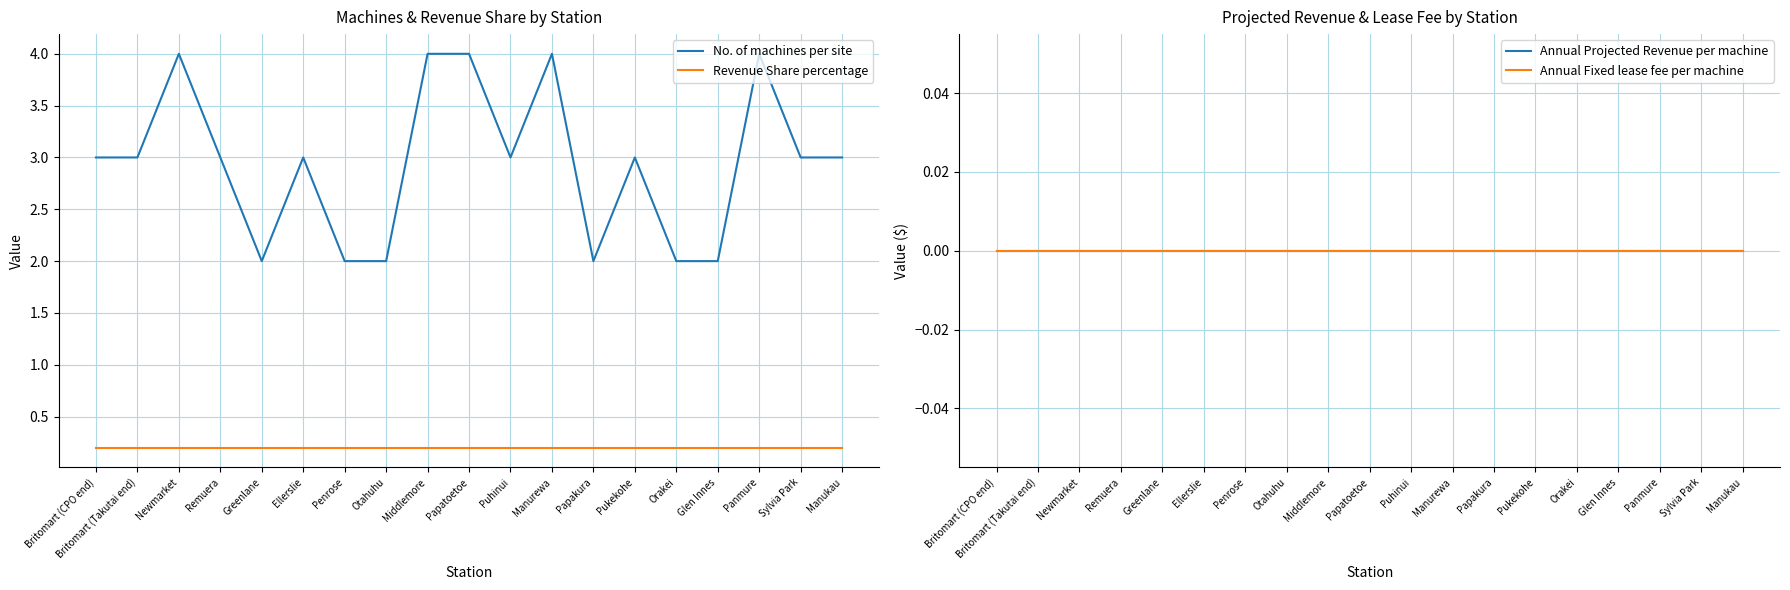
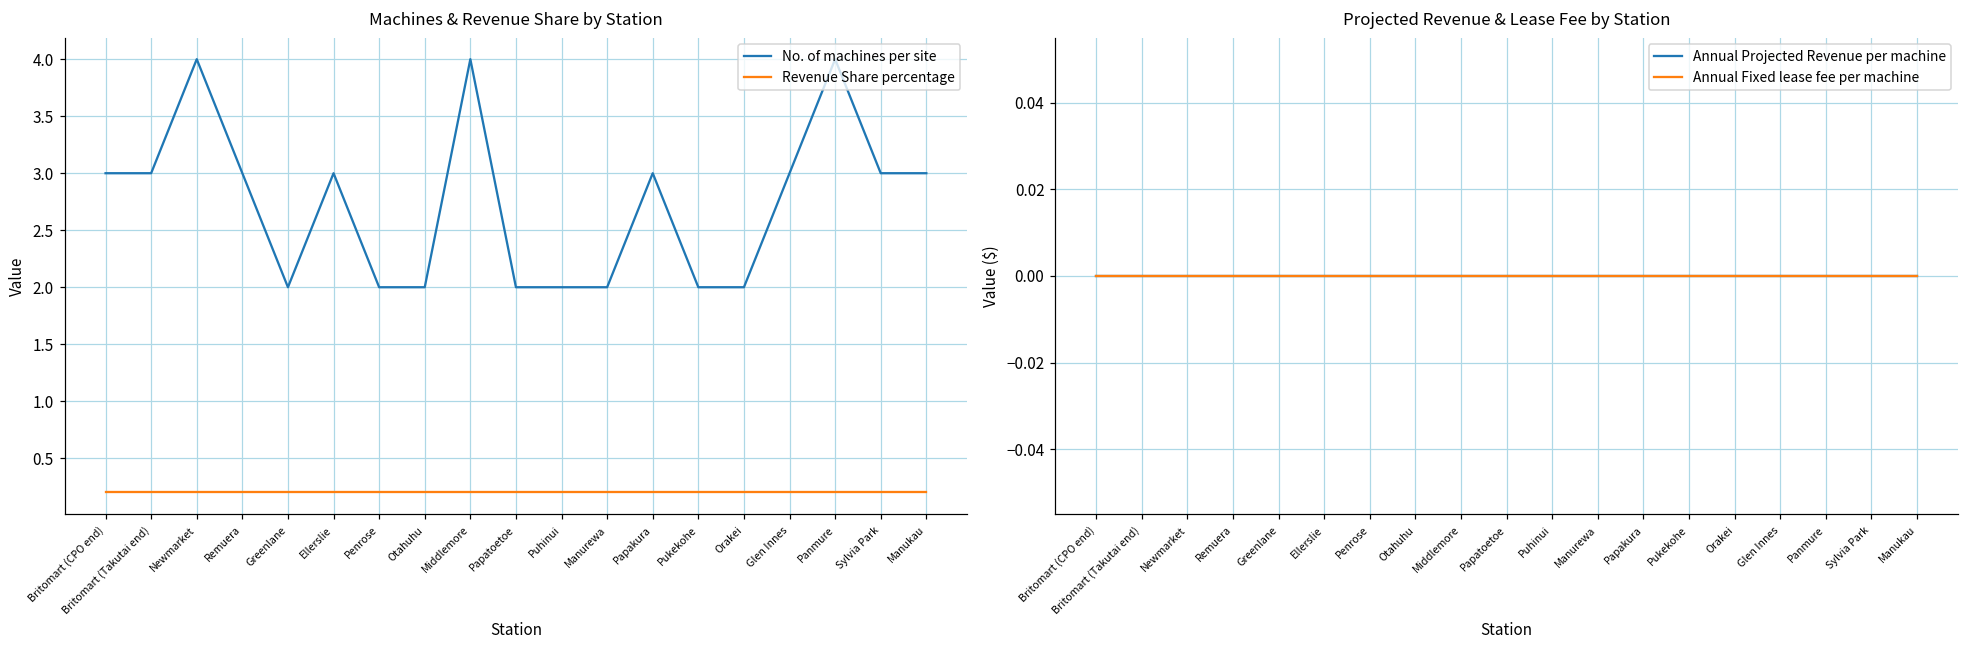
  {
    "Machines & Revenue Share by Station": {
      "No. of machines per site": {
        "Britomart (CPO end)": 3,
        "Britomart (Takutai end)": 3,
        "Newmarket": 4,
        "Remuera": 3,
        "Greenlane": 2,
        "Ellerslie": 3,
        "Penrose": 2,
        "Otahuhu": 2,
        "Middlemore": 4,
-       "Papatoetoe": 4,
-       "Puhinui": 3,
-       "Manurewa": 4,
-       "Papakura": 2,
-       "Pukekohe": 3,
+       "Papatoetoe": 2,
+       "Puhinui": 2,
+       "Manurewa": 2,
+       "Papakura": 3,
+       "Pukekohe": 2,
        "Orakei": 2,
-       "Glen Innes": 2,
+       "Glen Innes": 3,
        "Sylvia Park": 3,
        "Manukau": 3
      },
      "Revenue Share percentage": {
        "Britomart (CPO end)": 0.20,
        "Britomart (Takutai end)": 0.20,
        "Newmarket": 0.20,
        "Remuera": 0.20,
        "Greenlane": 0.20,
        "Ellerslie": 0.20,
        "Penrose": 0.20,
        "Otahuhu": 0.20,
        "Middlemore": 0.20,
        "Papatoetoe": 0.20,
        "Puhinui": 0.20,
        "Manurewa": 0.20,
        "Papakura": 0.20,
        "Pukekohe": 0.20,
        "Orakei": 0.20,
        "Glen Innes": 0.20,
        "Panmure": 0.20,
        "Sylvia Park": 0.20,
        "Manukau": 0.20
      }
    },
    "Projected Revenue & Lease Fee by Station": {
      "Britomart (CPO end)": 0.000,
      "Britomart (Takutai end)": 0.000,
      "Newmarket": 0.000,
      "Remuera": 0.000,
      "Greenlane": 0.000,
      "Ellerslie": 0.000,
      "Penrose": 0.000,
      "Otahuhu": 0.000,
      "Middlemore": 0.000,
      "Papatoetoe": 0.000,
      "Puhinui": 0.000,
      "Manurewa": 0.000,
      "Papakura": 0.000,
      "Pukekohe": 0.000,
      "Orakei": 0.000,
      "Glen Innes": 0.000,
      "Panmure": 0.000,
      "Sylvia Park": 0.000,
      "Manukau": 0.000
    }
  }
